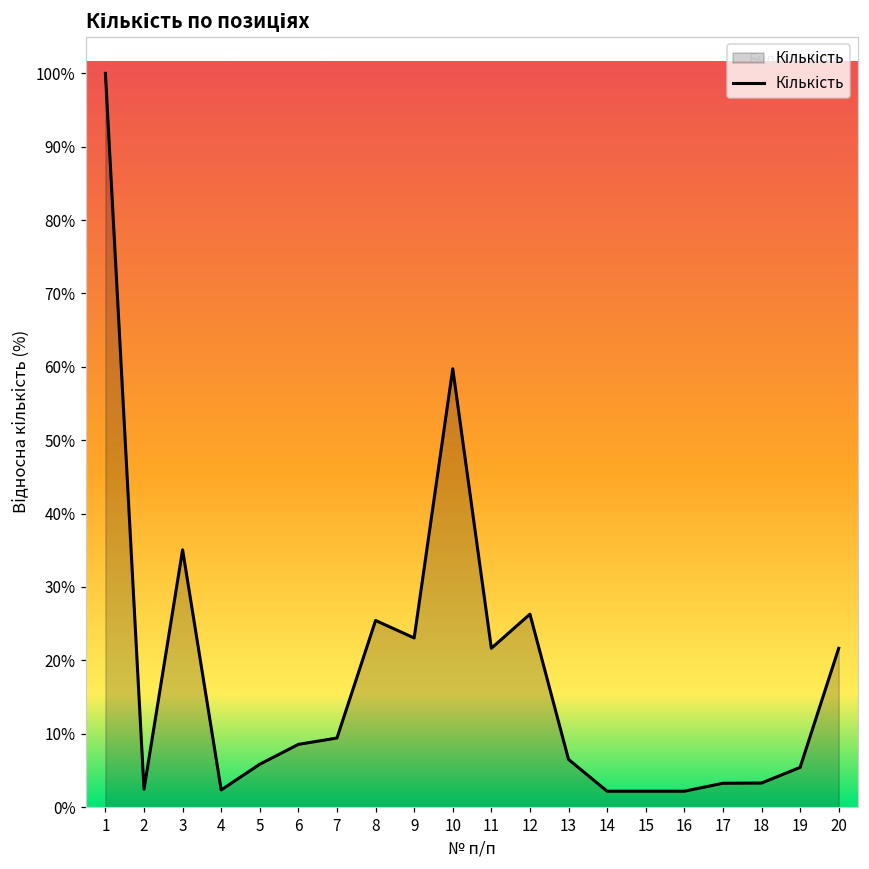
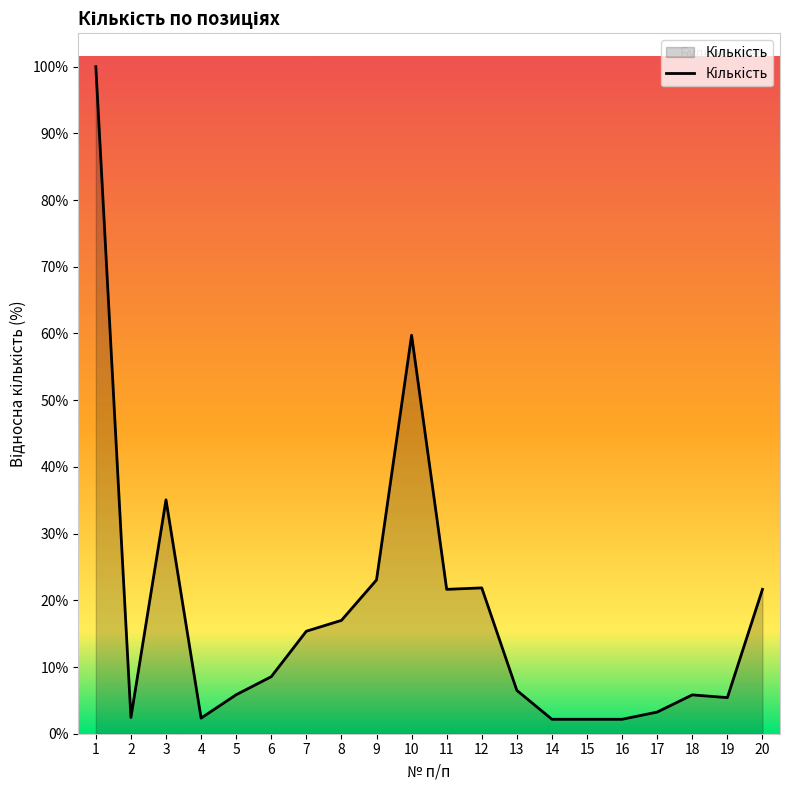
  {
    "1": "100%",
    "2": "2%",
    "3": "35%",
    "4": "2%",
    "5": "6%",
    "6": "9%",
-   "7": "9%",
-   "8": "25%",
+   "7": "15%",
+   "8": "17%",
    "9": "23%",
    "10": "60%",
    "11": "22%",
-   "12": "26%",
+   "12": "22%",
    "13": "6%",
    "14": "2%",
    "15": "2%",
    "16": "2%",
    "17": "3%",
-   "18": "3%",
+   "18": "6%",
    "19": "5%",
    "20": "22%"
  }
